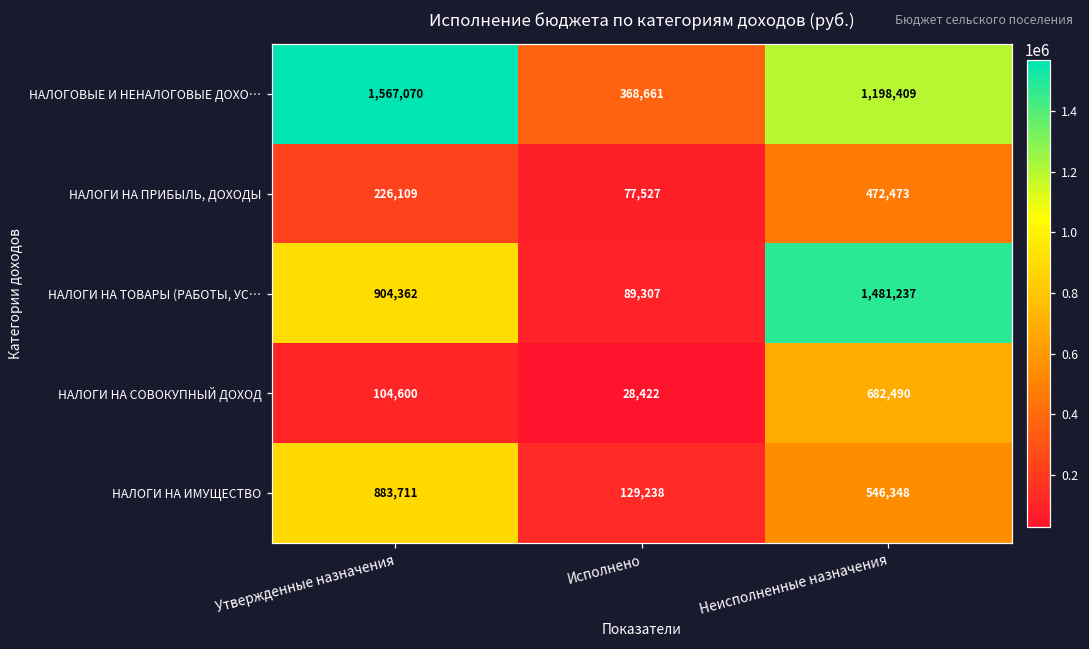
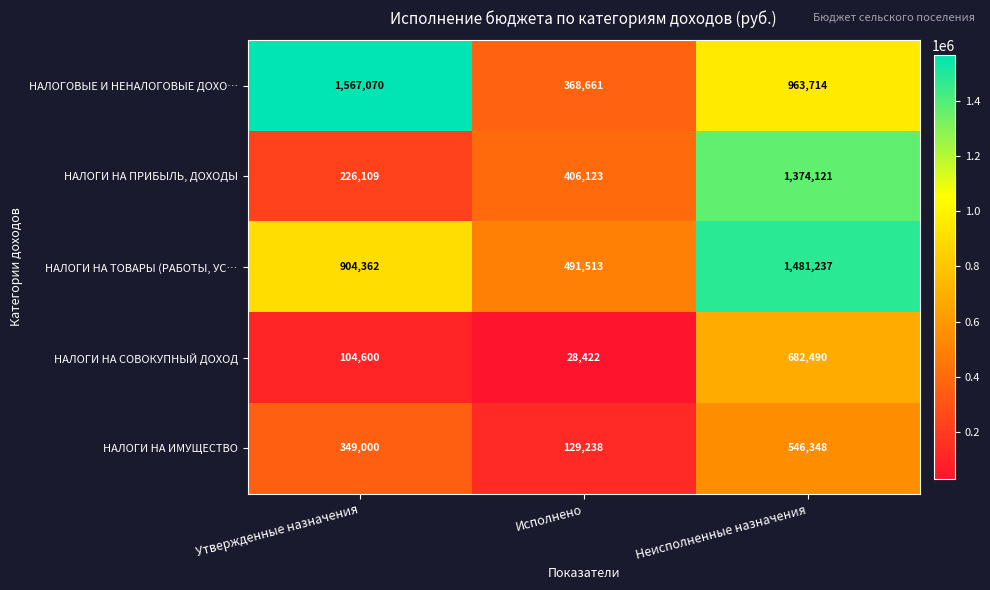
  {
    "НАЛОГОВЫЕ И НЕНАЛОГОВЫЕ ДОХО…": {
      "Утвержденные назначения": "1,567,070",
      "Исполнено": "368,661",
-     "Неисполненные назначения": "1,198,409"
+     "Неисполненные назначения": "963,714"
    },
    "НАЛОГИ НА ПРИБЫЛЬ, ДОХОДЫ": {
      "Утвержденные назначения": "226,109",
-     "Исполнено": "77,527",
-     "Неисполненные назначения": "472,473"
+     "Исполнено": "406,123",
+     "Неисполненные назначения": "1,374,121"
    },
    "НАЛОГИ НА ТОВАРЫ (РАБОТЫ, УС…": {
      "Утвержденные назначения": "904,362",
-     "Исполнено": "89,307",
+     "Исполнено": "491,513",
      "Неисполненные назначения": "1,481,237"
    },
    "НАЛОГИ НА СОВОКУПНЫЙ ДОХОД": {
      "Утвержденные назначения": "104,600",
      "Исполнено": "28,422",
      "Неисполненные назначения": "682,490"
    },
    "НАЛОГИ НА ИМУЩЕСТВО": {
-     "Утвержденные назначения": "883,711",
+     "Утвержденные назначения": "349,000",
      "Исполнено": "129,238",
      "Неисполненные назначения": "546,348"
    }
  }
